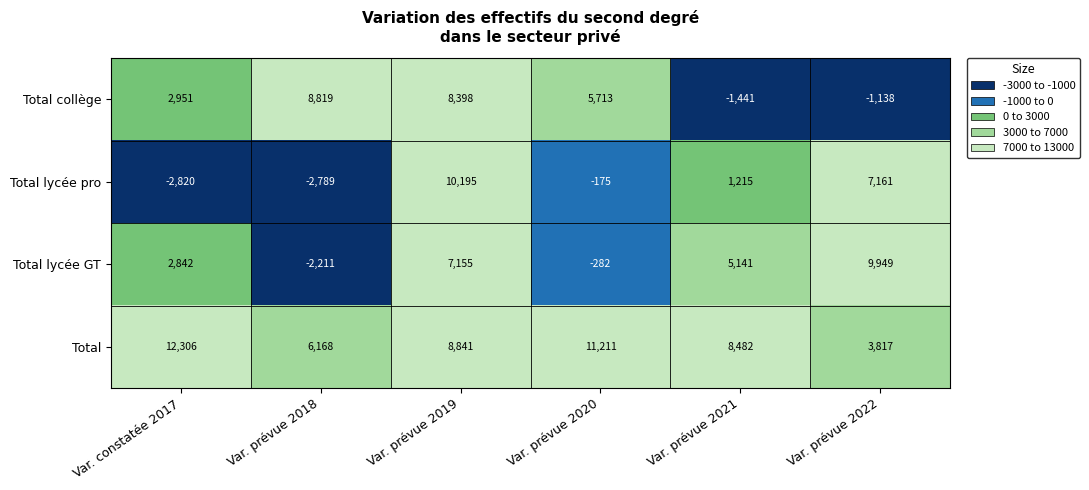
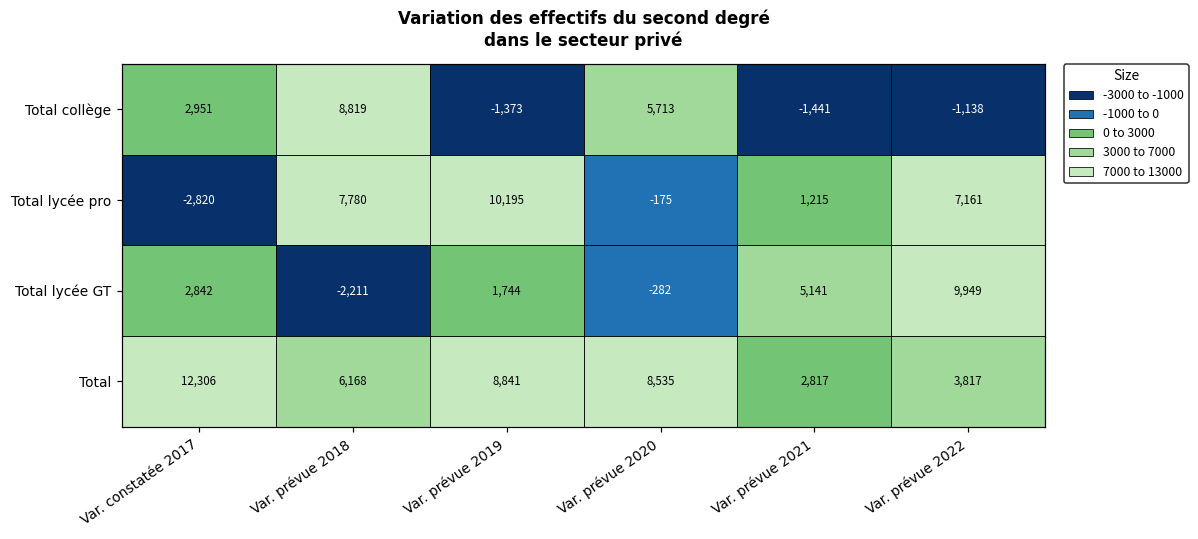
  {
    "Total collège": {
      "Var. constatée 2017": "2,951",
      "Var. prévue 2018": "8,819",
-     "Var. prévue 2019": "8,398",
+     "Var. prévue 2019": "-1,373",
      "Var. prévue 2020": "5,713",
      "Var. prévue 2021": "-1,441",
      "Var. prévue 2022": "-1,138"
    },
    "Total lycée pro": {
      "Var. constatée 2017": "-2,820",
-     "Var. prévue 2018": "-2,789",
+     "Var. prévue 2018": "7,780",
      "Var. prévue 2019": "10,195",
      "Var. prévue 2020": "-175",
      "Var. prévue 2021": "1,215",
      "Var. prévue 2022": "7,161"
    },
    "Total lycée GT": {
      "Var. constatée 2017": "2,842",
      "Var. prévue 2018": "-2,211",
-     "Var. prévue 2019": "7,155",
+     "Var. prévue 2019": "1,744",
      "Var. prévue 2020": "-282",
      "Var. prévue 2021": "5,141",
      "Var. prévue 2022": "9,949"
    },
    "Total": {
      "Var. constatée 2017": "12,306",
      "Var. prévue 2018": "6,168",
      "Var. prévue 2019": "8,841",
-     "Var. prévue 2020": "11,211",
-     "Var. prévue 2021": "8,482",
+     "Var. prévue 2020": "8,535",
+     "Var. prévue 2021": "2,817",
      "Var. prévue 2022": "3,817"
    }
  }
